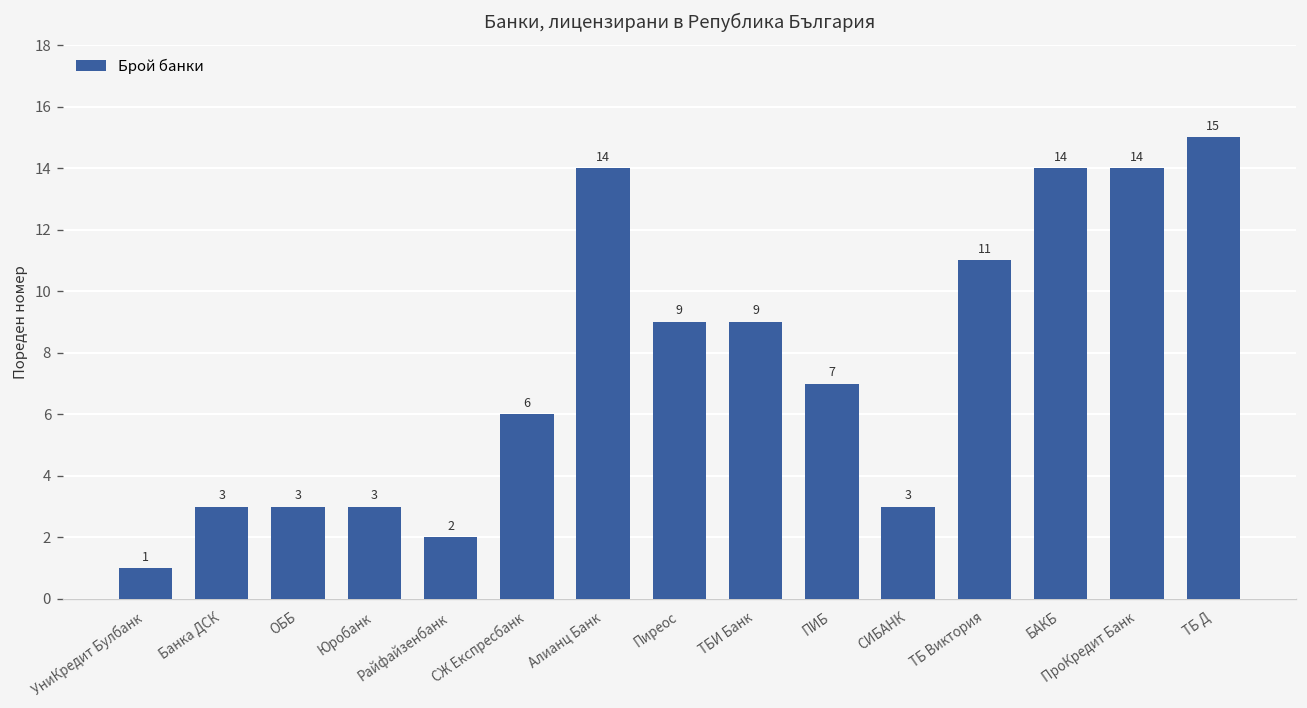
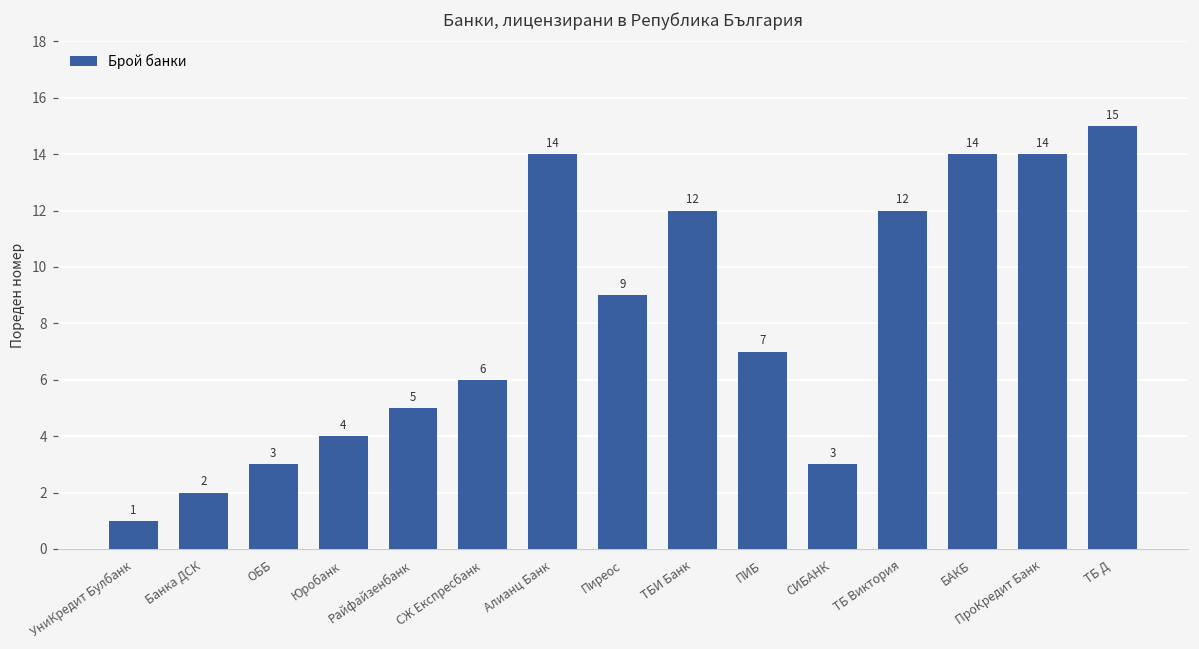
  {
    "УниКредит Булбанк": 1,
-   "Банка ДСК": 3,
+   "Банка ДСК": 2,
    "ОББ": 3,
-   "Юробанк": 3,
-   "Райфайзенбанк": 2,
+   "Юробанк": 4,
+   "Райфайзенбанк": 5,
    "СЖ Експресбанк": 6,
    "Алианц Банк": 14,
    "Пиреос": 9,
-   "ТБИ Банк": 9,
+   "ТБИ Банк": 12,
    "ПИБ": 7,
    "СИБАНК": 3,
-   "ТБ Виктория": 11,
+   "ТБ Виктория": 12,
    "БАКБ": 14,
    "ПроКредит Банк": 14,
    "ТБ Д": 15
  }
